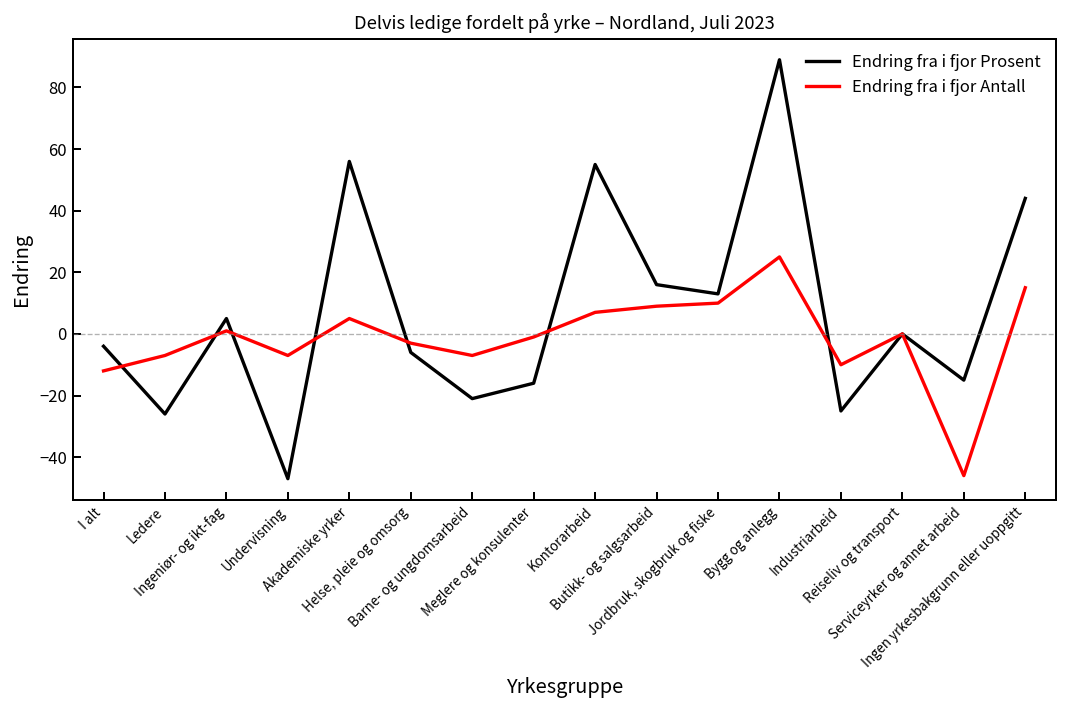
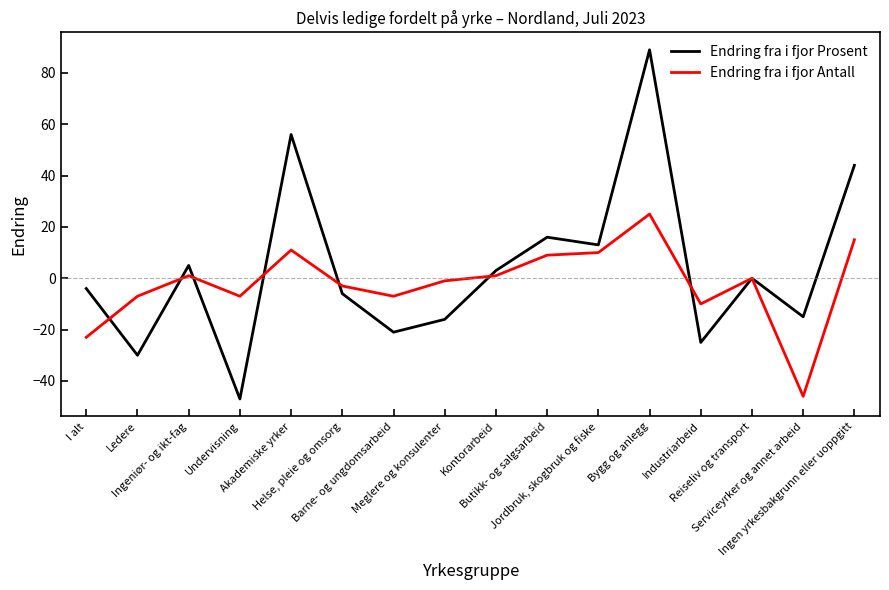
  {
    "Endring fra i fjor Prosent": {
      "I alt": -4,
-     "Ledere": -26,
+     "Ledere": -30,
      "Ingeniør- og ikt-fag": 5,
      "Undervisning": -47,
      "Akademiske yrker": 56,
      "Helse, pleie og omsorg": -6,
      "Barne- og ungdomsarbeid": -21,
      "Meglere og konsulenter": -16,
-     "Kontorarbeid": 55,
+     "Kontorarbeid": 3,
      "Butikk- og salgsarbeid": 16,
      "Jordbruk, skogbruk og fiske": 13,
      "Bygg og anlegg": 89,
      "Industriarbeid": -25,
      "Serviceyrker og annet arbeid": -15,
      "Ingen yrkesbakgrunn eller uoppgitt": 44
    },
    "Endring fra i fjor Antall": {
-     "I alt": -12,
+     "I alt": -23,
      "Ledere": -7,
      "Ingeniør- og ikt-fag": 1,
      "Undervisning": -7,
-     "Akademiske yrker": 5,
+     "Akademiske yrker": 11,
      "Helse, pleie og omsorg": -3,
      "Barne- og ungdomsarbeid": -7,
      "Meglere og konsulenter": -1,
-     "Kontorarbeid": 7,
+     "Kontorarbeid": 1,
      "Butikk- og salgsarbeid": 9,
      "Jordbruk, skogbruk og fiske": 10,
      "Bygg og anlegg": 25,
      "Industriarbeid": -10,
      "Serviceyrker og annet arbeid": -46,
      "Ingen yrkesbakgrunn eller uoppgitt": 15
    }
  }
